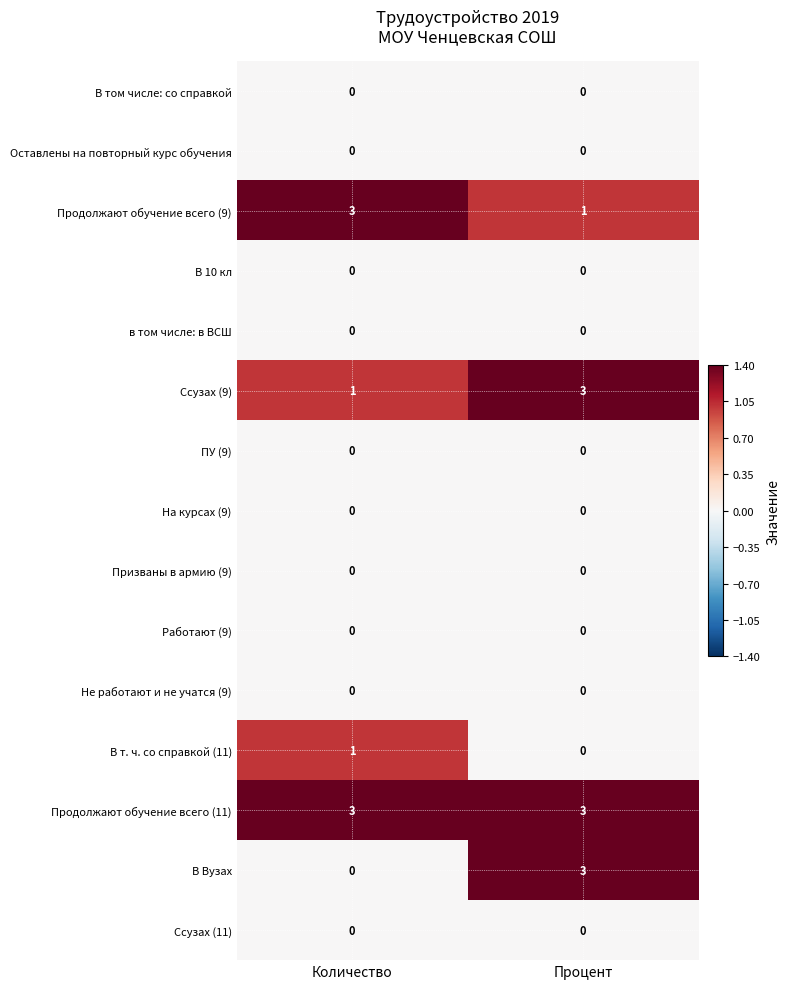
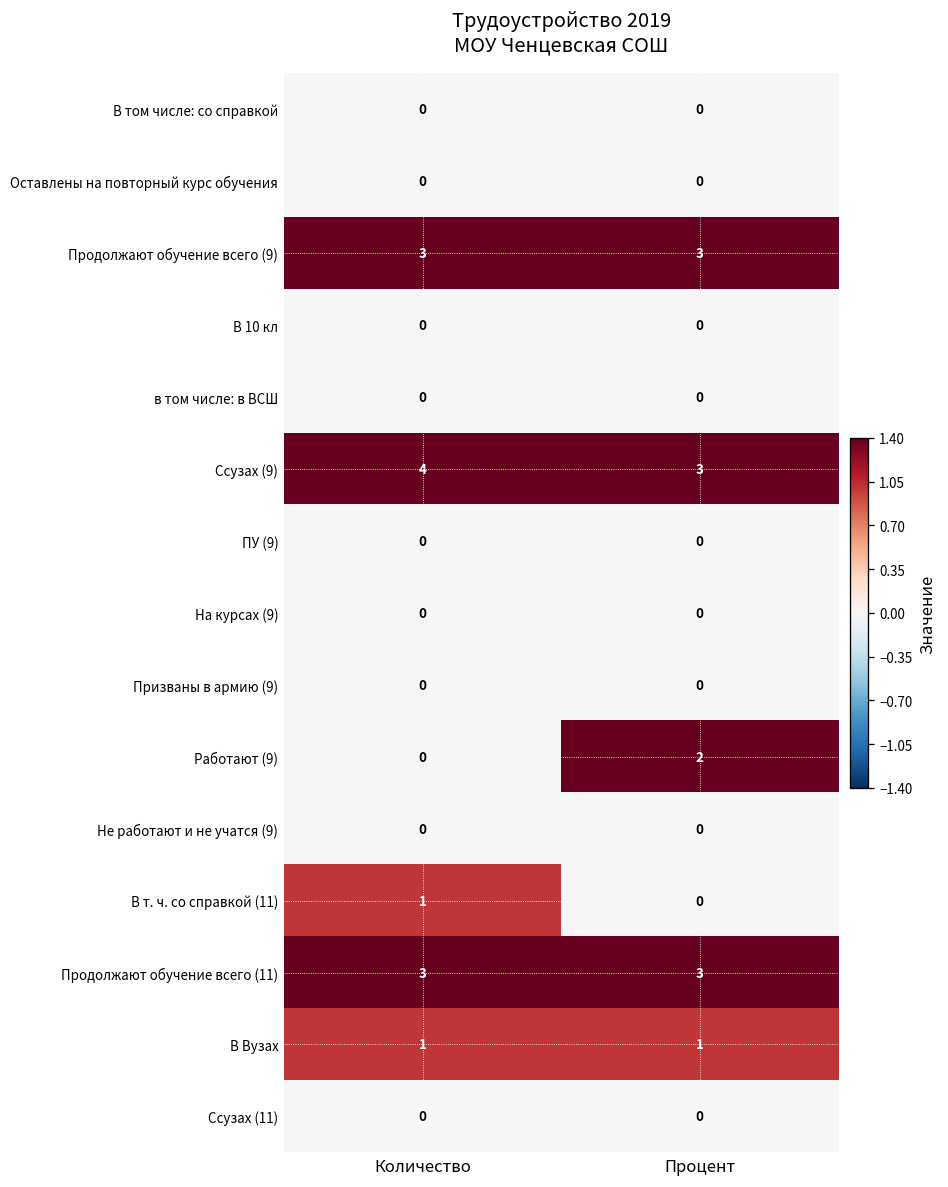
  {
    "В том числе: со справкой": {
      "Количество": 0,
      "Процент": 0
    },
    "Оставлены на повторный курс обучения": {
      "Количество": 0,
      "Процент": 0
    },
    "Продолжают обучение всего (9)": {
      "Количество": 3,
-     "Процент": 1
+     "Процент": 3
    },
    "В 10 кл": {
      "Количество": 0,
      "Процент": 0
    },
    "в том числе: в ВСШ": {
      "Количество": 0,
      "Процент": 0
    },
    "Ссузах (9)": {
-     "Количество": 1,
+     "Количество": 4,
      "Процент": 3
    },
    "ПУ (9)": {
      "Количество": 0,
      "Процент": 0
    },
    "На курсах (9)": {
      "Количество": 0,
      "Процент": 0
    },
    "Призваны в армию (9)": {
      "Количество": 0,
      "Процент": 0
    },
    "Работают (9)": {
      "Количество": 0,
-     "Процент": 0
+     "Процент": 2
    },
    "Не работают и не учатся (9)": {
      "Количество": 0,
      "Процент": 0
    },
    "В т. ч. со справкой (11)": {
      "Количество": 1,
      "Процент": 0
    },
    "Продолжают обучение всего (11)": {
      "Количество": 3,
      "Процент": 3
    },
    "В Вузах": {
-     "Количество": 0,
-     "Процент": 3
+     "Количество": 1,
+     "Процент": 1
    },
    "Ссузах (11)": {
      "Количество": 0,
      "Процент": 0
    }
  }
